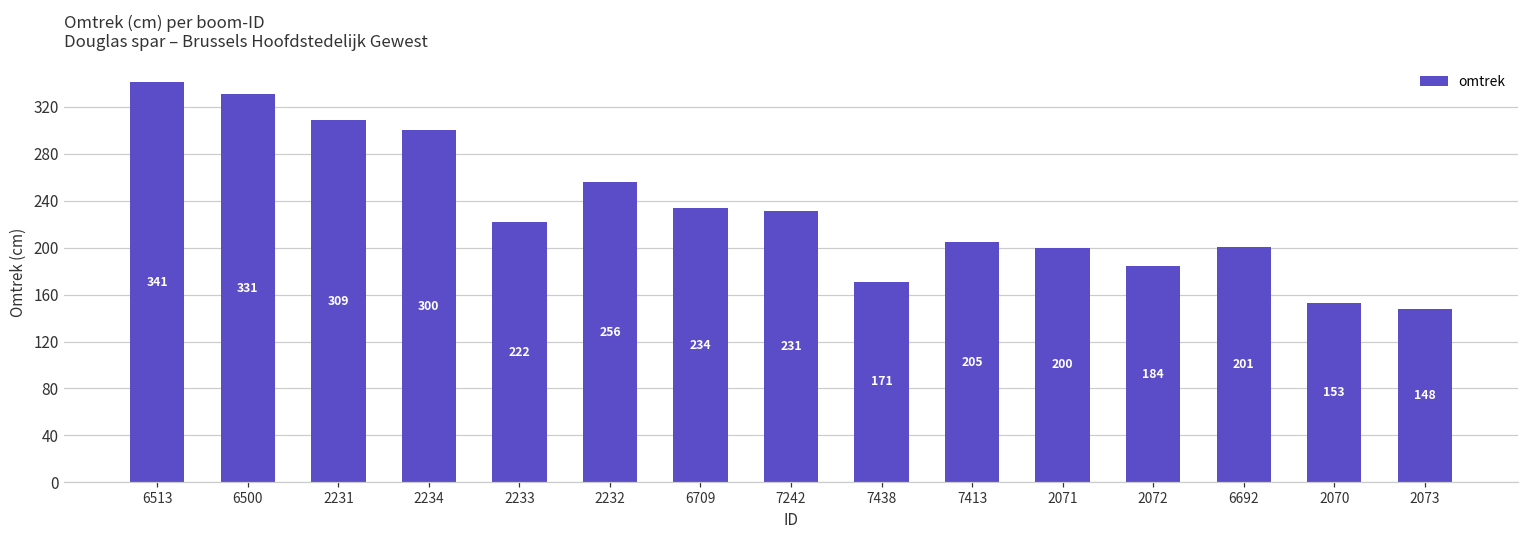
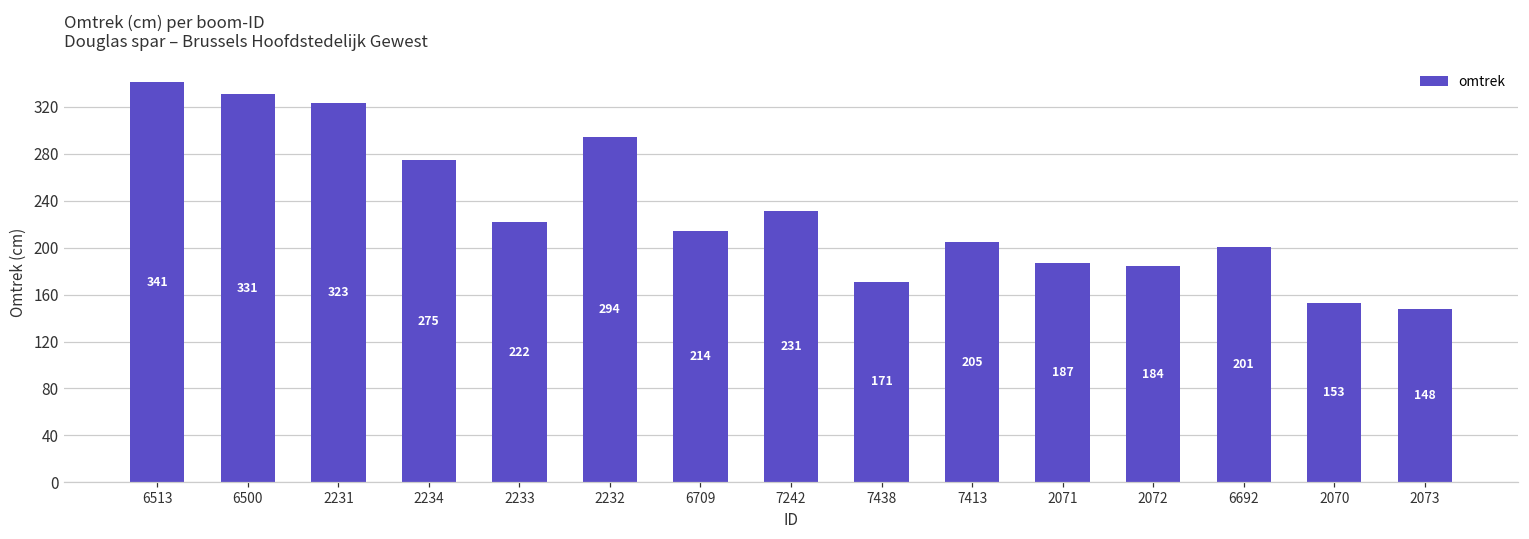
  {
    "6513": 341,
    "6500": 331,
-   "2231": 309,
-   "2234": 300,
+   "2231": 323,
+   "2234": 275,
    "2233": 222,
-   "2232": 256,
-   "6709": 234,
+   "2232": 294,
+   "6709": 214,
    "7242": 231,
    "7438": 171,
    "7413": 205,
-   "2071": 200,
+   "2071": 187,
    "2072": 184,
    "6692": 201,
    "2070": 153,
    "2073": 148
  }
